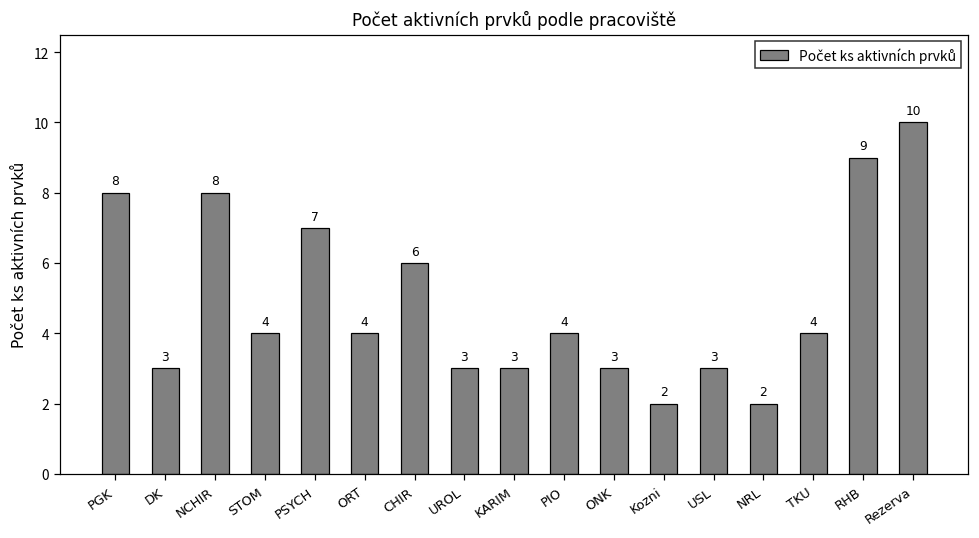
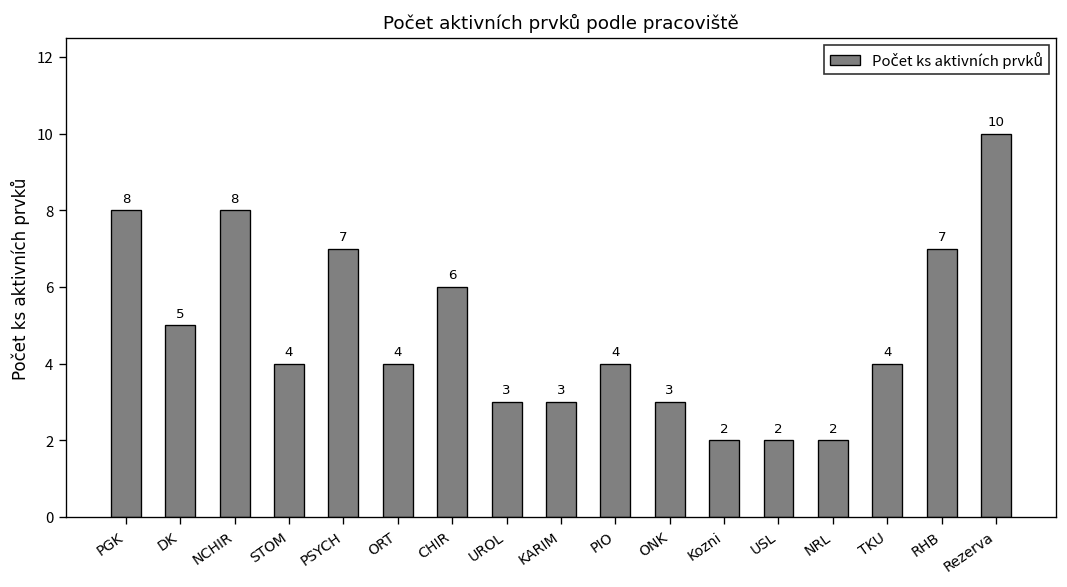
  {
    "PGK": 8,
-   "DK": 3,
+   "DK": 5,
    "NCHIR": 8,
    "STOM": 4,
    "PSYCH": 7,
    "ORT": 4,
    "CHIR": 6,
    "UROL": 3,
    "KARIM": 3,
    "PIO": 4,
    "ONK": 3,
    "Kozni": 2,
-   "USL": 3,
+   "USL": 2,
    "NRL": 2,
    "TKU": 4,
-   "RHB": 9,
+   "RHB": 7,
    "Rezerva": 10
  }
